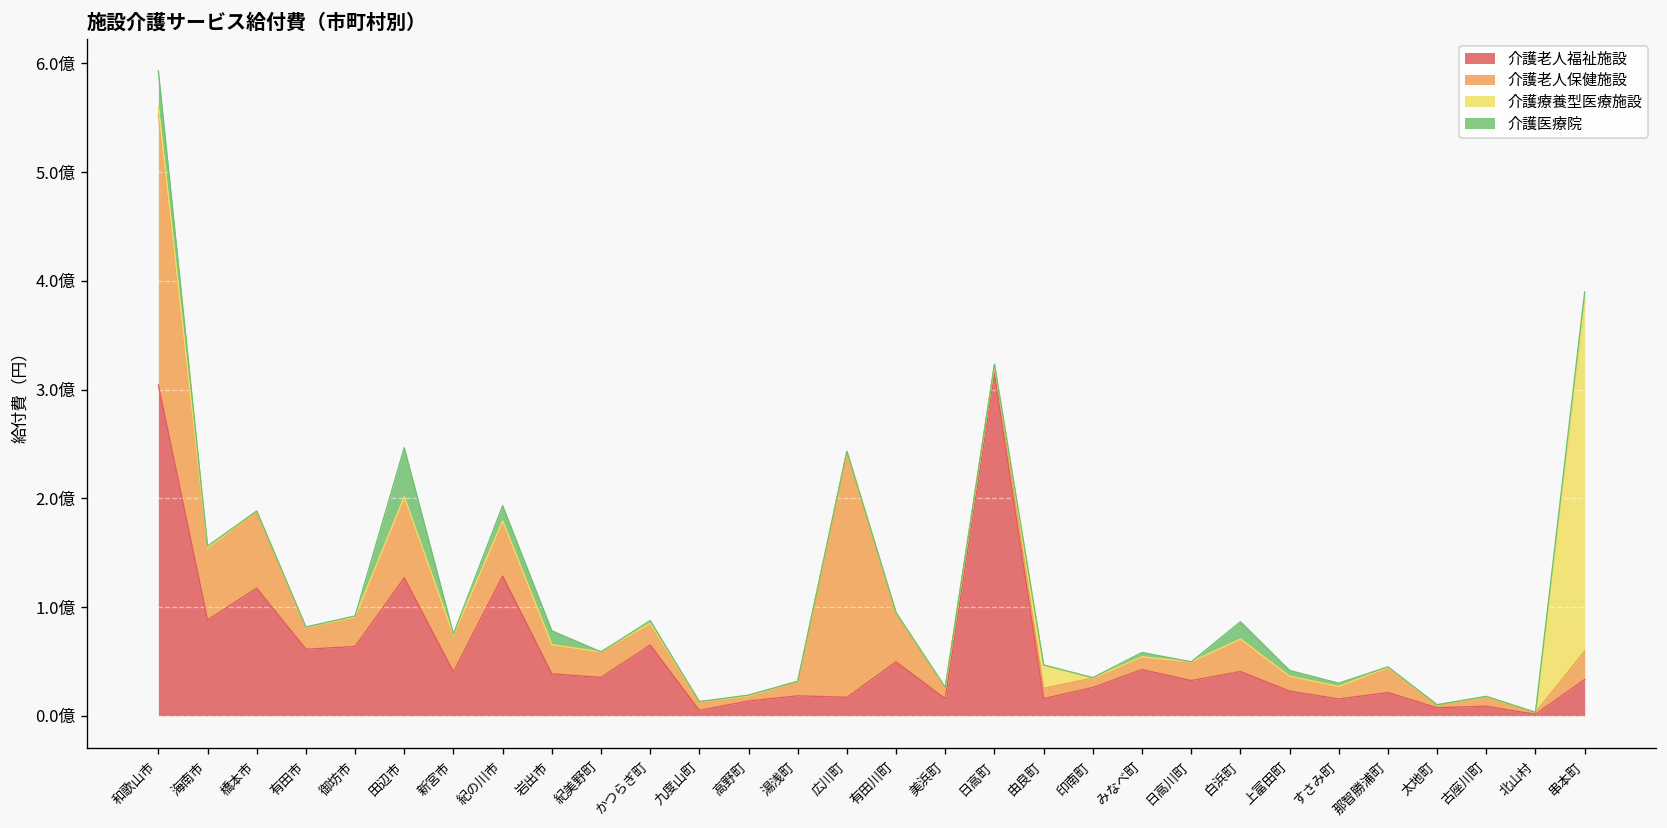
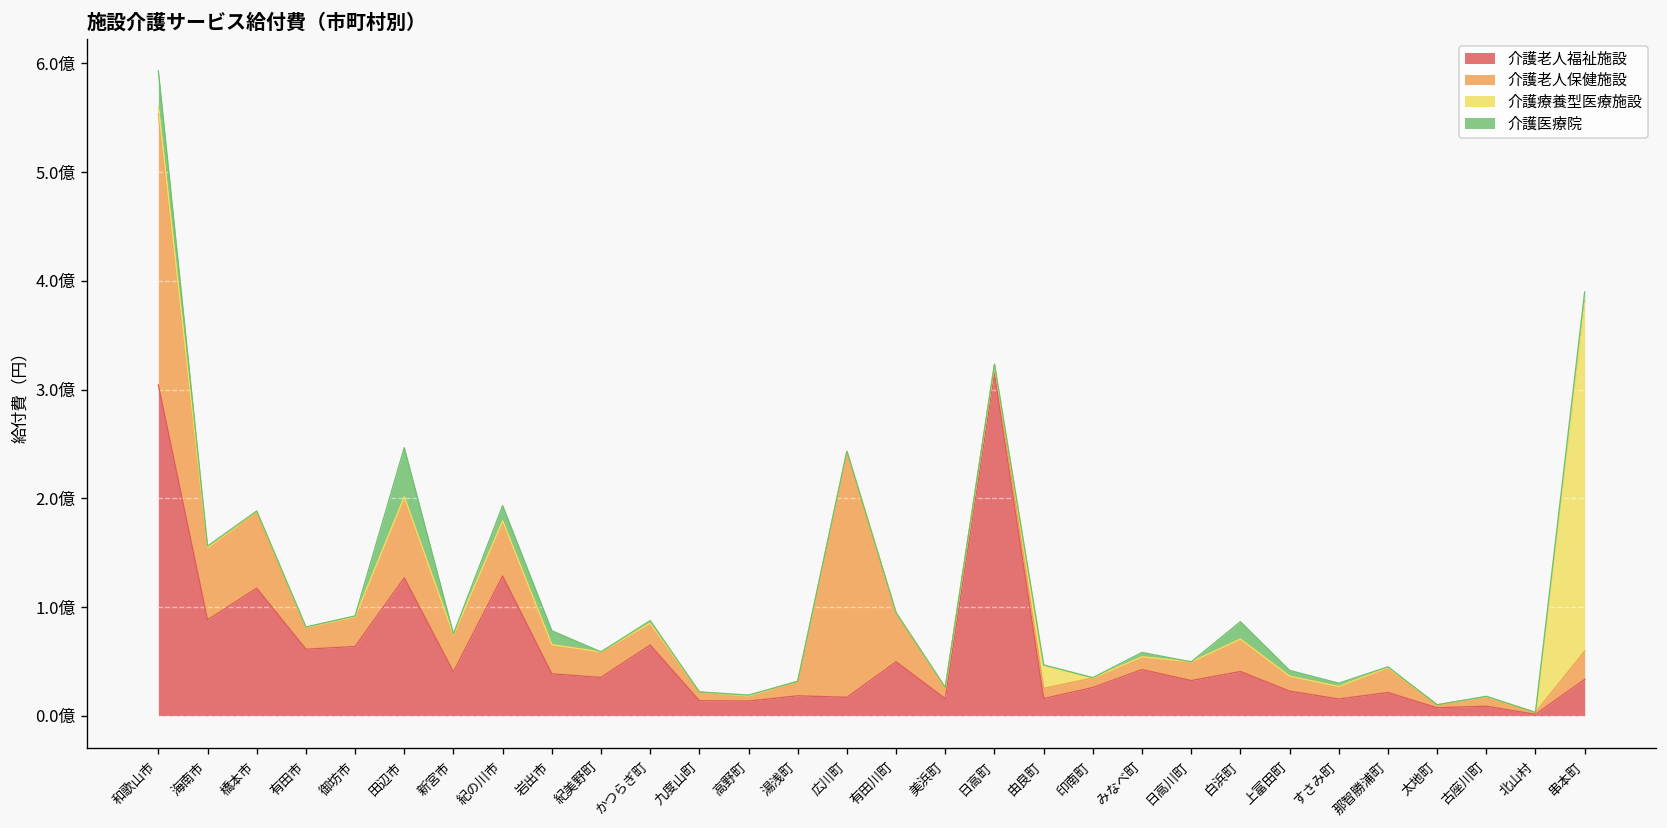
  {
    "介護老人福祉施設": {
      "和歌山市": "3.0億",
      "海南市": "0.9億",
      "橋本市": "1.2億",
      "有田市": "0.6億",
      "御坊市": "0.6億",
      "田辺市": "1.3億",
      "新宮市": "0.4億",
      "紀の川市": "1.3億",
      "岩出市": "0.4億",
      "紀美野町": "0.4億",
      "かつらぎ町": "0.7億",
-     "九度山町": "0.0億",
+     "九度山町": "0.1億",
      "高野町": "0.1億",
      "湯浅町": "0.2億",
      "広川町": "0.2億",
      "有田川町": "0.5億",
      "美浜町": "0.2億",
      "日高町": "3.1億",
      "由良町": "0.2億",
      "印南町": "0.3億",
      "みなべ町": "0.4億",
      "日高川町": "0.3億",
      "白浜町": "0.4億",
      "上富田町": "0.2億",
      "すさみ町": "0.2億",
      "那智勝浦町": "0.2億",
      "古座川町": "0.1億",
      "串本町": "0.3億"
    },
    "介護老人保健施設": {
      "和歌山市": "2.5億",
      "由良町": "0.1億",
      "串本町": "0.3億"
    },
    "介護療養型医療施設": {
      "和歌山市": "0.1億",
      "串本町": "3.2億"
    },
    "介護医療院": {
      "和歌山市": "0.3億",
      "田辺市": "0.5億",
      "紀の川市": "0.1億",
      "岩出市": "0.1億",
      "みなべ町": "0.0億",
      "白浜町": "0.2億",
      "上富田町": "0.1億",
      "すさみ町": "0.0億",
      "串本町": "0.1億"
    }
  }
